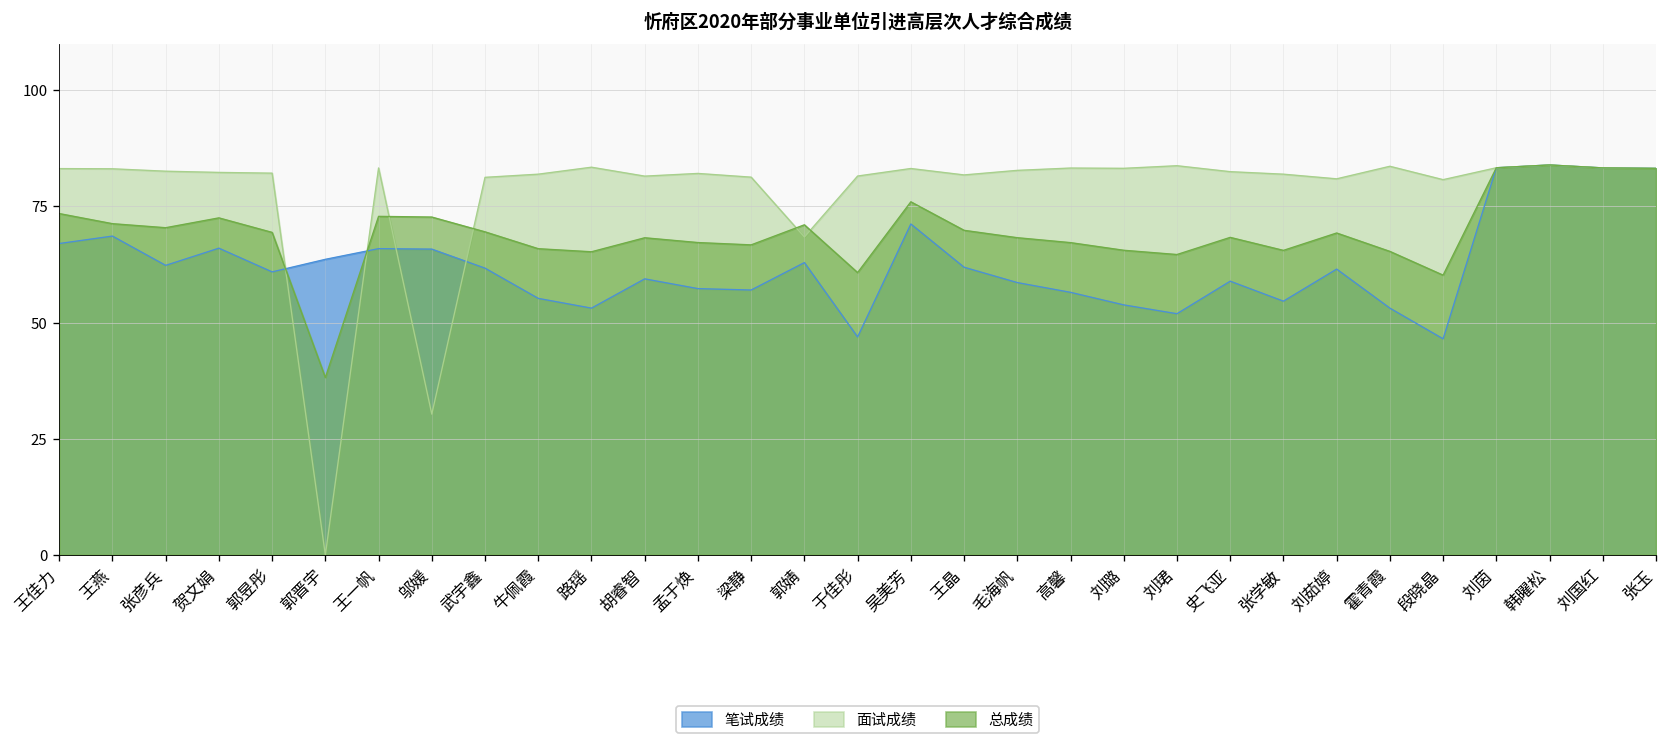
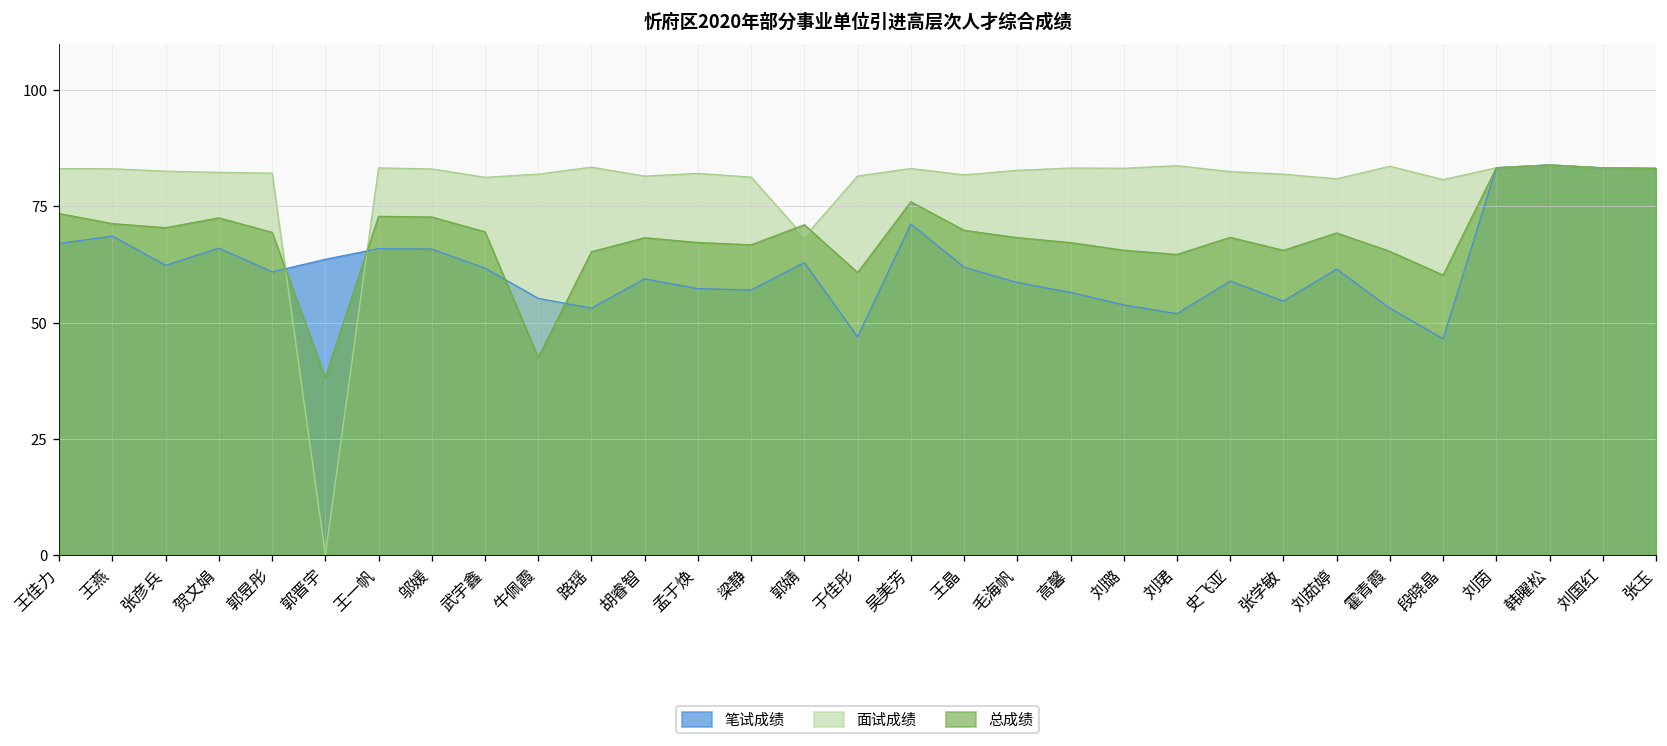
  {
    "笔试成绩": {
      "王佳力": 67,
      "王燕": 69,
      "张彦兵": 62,
      "贺文娟": 66,
      "郭昱彤": 61,
      "郭晋宇": 64,
      "王一帆": 66,
      "邬媛": 66,
      "武宇鑫": 62,
      "牛佩霞": 55,
      "路瑶": 53,
      "胡睿智": 59,
      "孟于焕": 57,
      "梁静": 57,
      "郭婧": 63,
      "于佳彤": 47,
      "吴美芳": 71,
      "王晶": 62,
      "毛海帆": 59,
      "高馨": 57,
      "刘璐": 54,
      "刘珺": 52,
      "史飞亚": 59,
      "张学敏": 55,
      "刘茹婷": 62,
      "霍青霞": 53,
      "段晓晶": 47
    },
    "面试成绩": {
      "王佳力": 83,
      "王燕": 83,
      "张彦兵": 83,
      "贺文娟": 82,
      "郭昱彤": 82,
      "郭晋宇": 0,
      "王一帆": 83,
-     "邬媛": 30,
+     "邬媛": 83,
      "武宇鑫": 81,
      "牛佩霞": 82,
      "路瑶": 83,
      "胡睿智": 82,
      "孟于焕": 82,
      "梁静": 81,
      "郭婧": 68,
      "于佳彤": 82,
      "吴美芳": 83,
      "王晶": 82,
      "毛海帆": 83,
      "高馨": 83,
      "刘璐": 83,
      "刘珺": 84,
      "史飞亚": 82,
      "张学敏": 82,
      "刘茹婷": 81,
      "霍青霞": 84,
      "段晓晶": 81
    },
    "总成绩": {
      "王佳力": 73,
      "王燕": 71,
      "张彦兵": 70,
      "贺文娟": 73,
      "郭昱彤": 69,
      "郭晋宇": 38,
      "王一帆": 73,
      "邬媛": 73,
      "武宇鑫": 70,
-     "牛佩霞": 66,
+     "牛佩霞": 42,
      "路瑶": 65,
      "胡睿智": 68,
      "孟于焕": 67,
      "梁静": 67,
      "郭婧": 71,
      "于佳彤": 61,
      "吴美芳": 76,
      "王晶": 70,
      "毛海帆": 68,
      "高馨": 67,
      "刘璐": 66,
      "刘珺": 65,
      "史飞亚": 68,
      "张学敏": 66,
      "刘茹婷": 69,
      "霍青霞": 65,
      "段晓晶": 60
    }
  }
